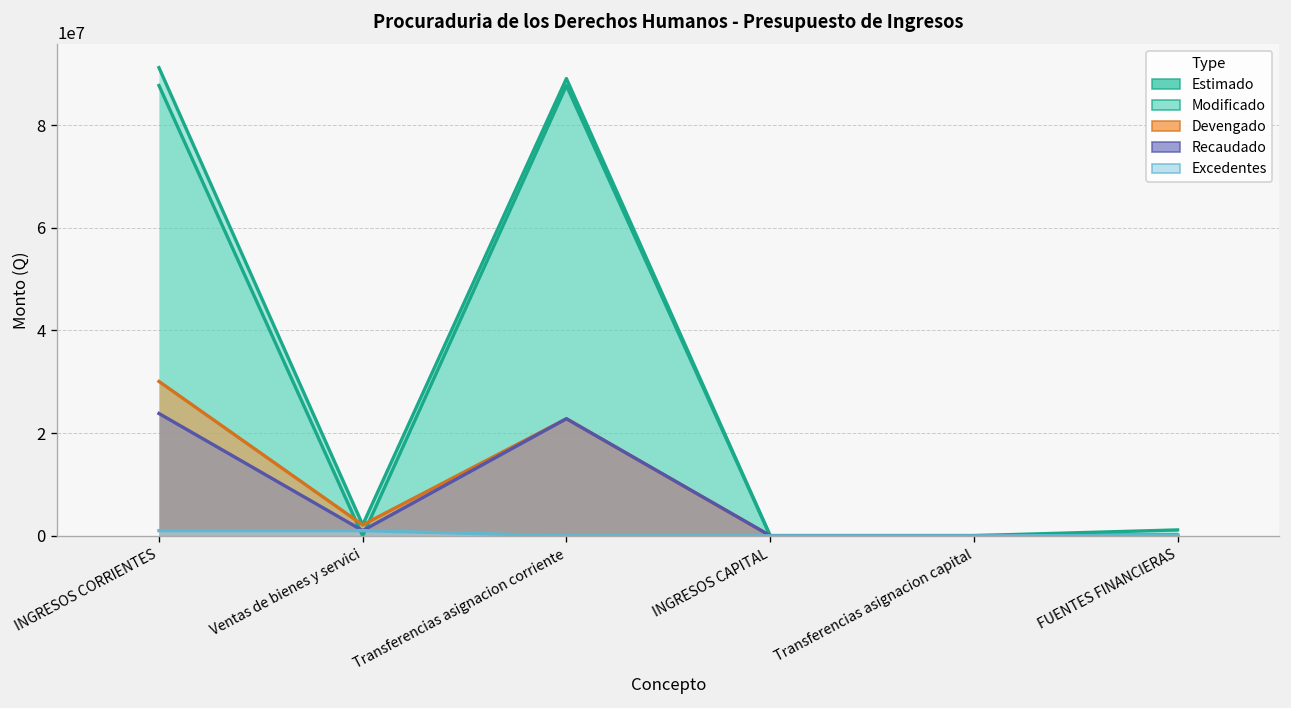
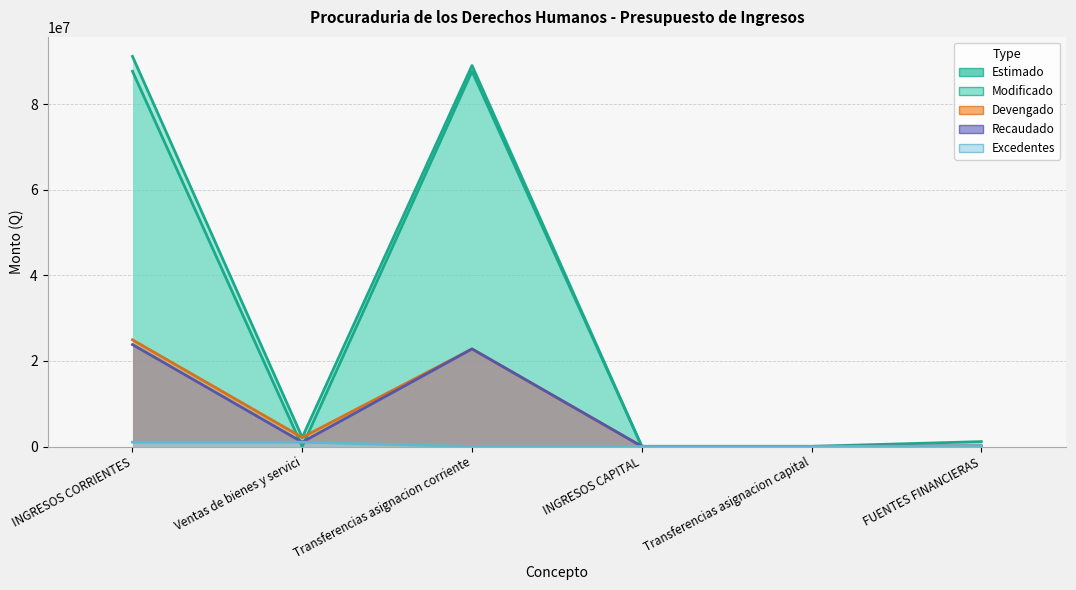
  {
    "Devengado": {
-     "INGRESOS CORRIENTES": 30000000
+     "INGRESOS CORRIENTES": 25000000
    }
  }
